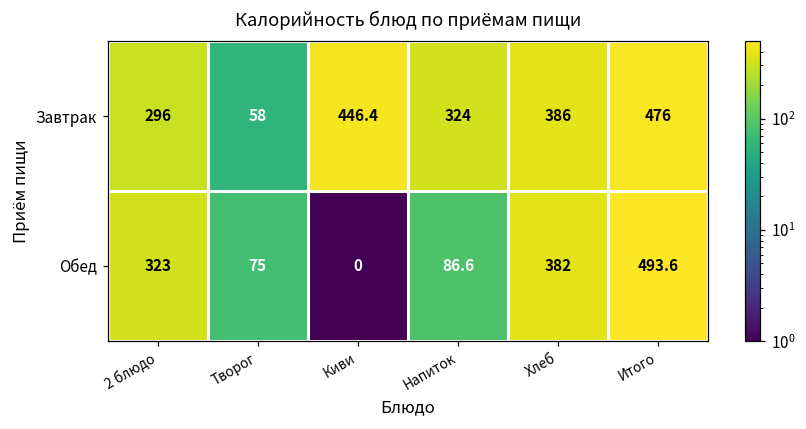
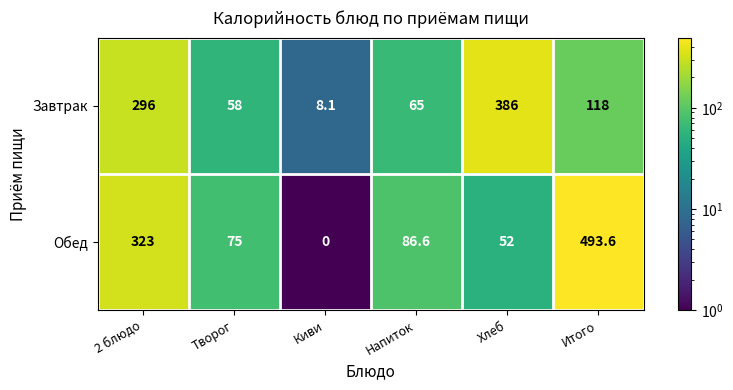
  {
    "Завтрак": {
      "2 блюдо": 296,
      "Творог": 58,
-     "Киви": 446.4,
-     "Напиток": 324,
+     "Киви": 8.1,
+     "Напиток": 65,
      "Хлеб": 386,
-     "Итого": 476
+     "Итого": 118
    },
    "Обед": {
      "2 блюдо": 323,
      "Творог": 75,
      "Киви": 0,
      "Напиток": 86.6,
-     "Хлеб": 382,
+     "Хлеб": 52,
      "Итого": 493.6
    }
  }
